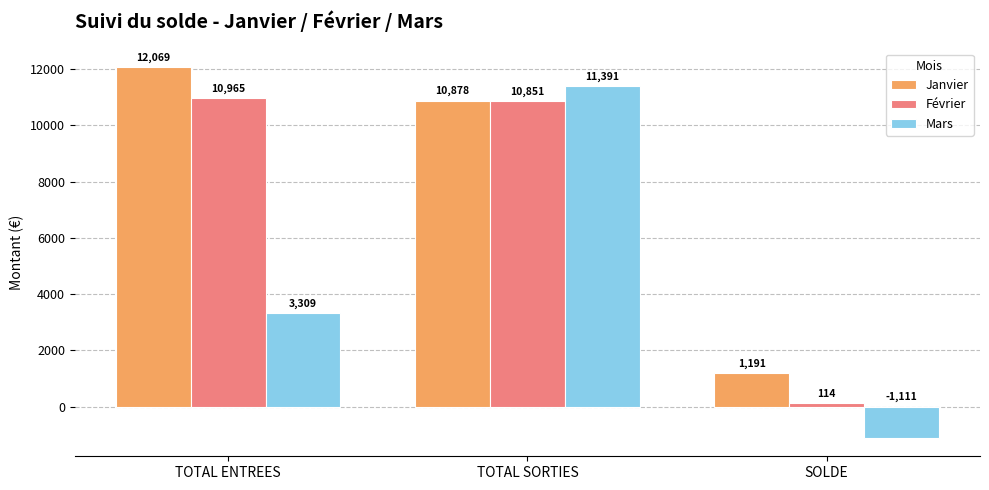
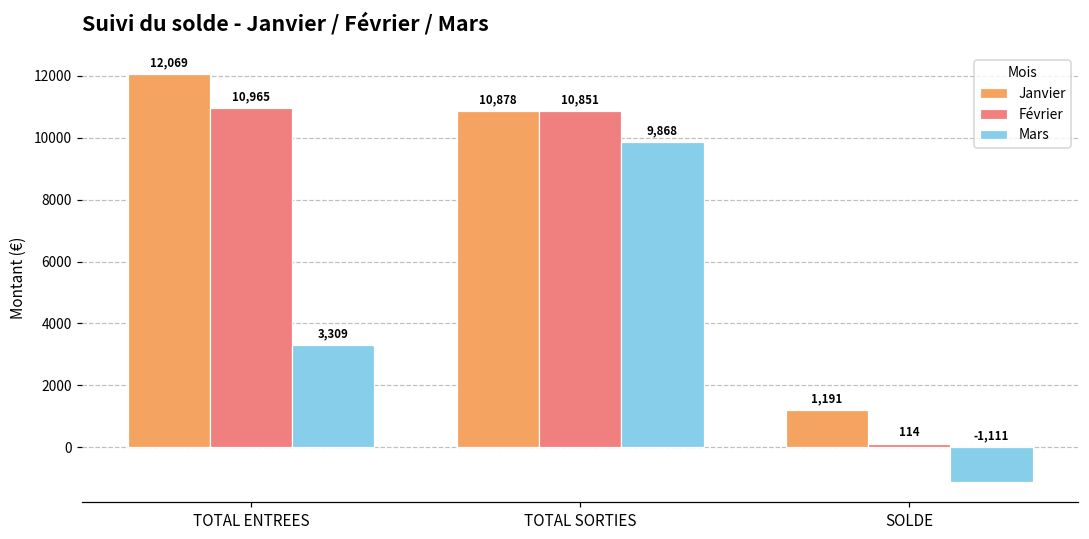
  {
    "Mars": {
      "TOTAL ENTREES": "3,309",
-     "TOTAL SORTIES": "11,391"
+     "TOTAL SORTIES": "9,868"
    }
  }
